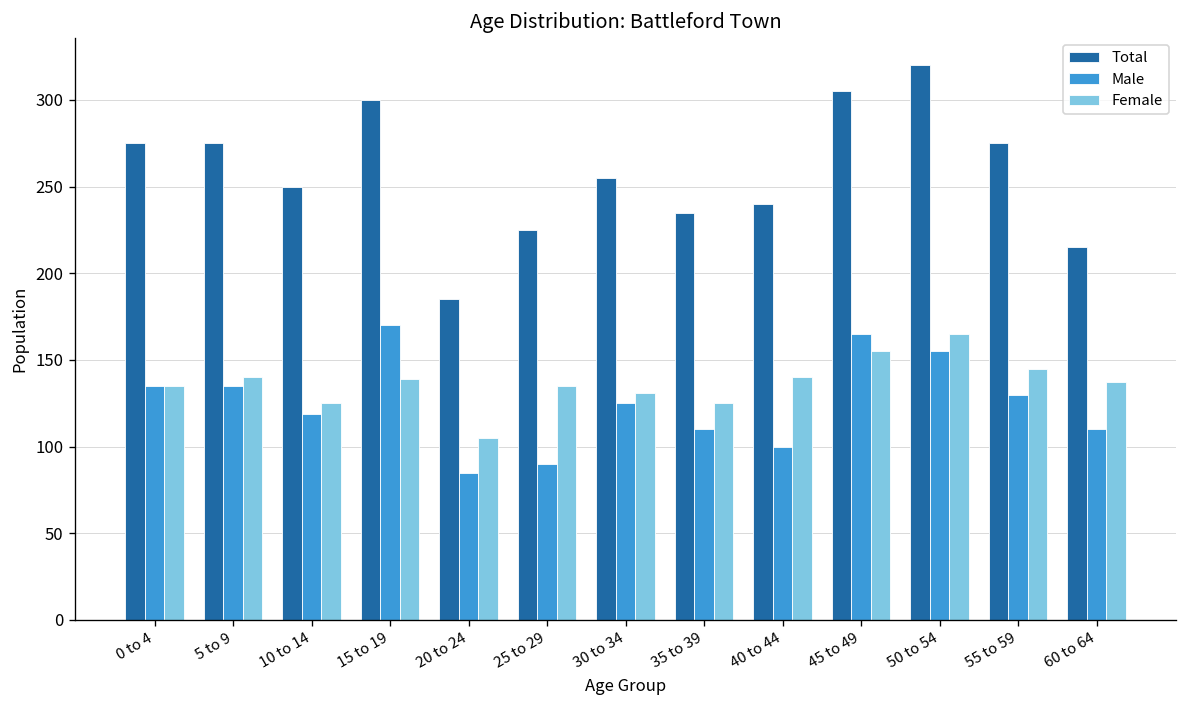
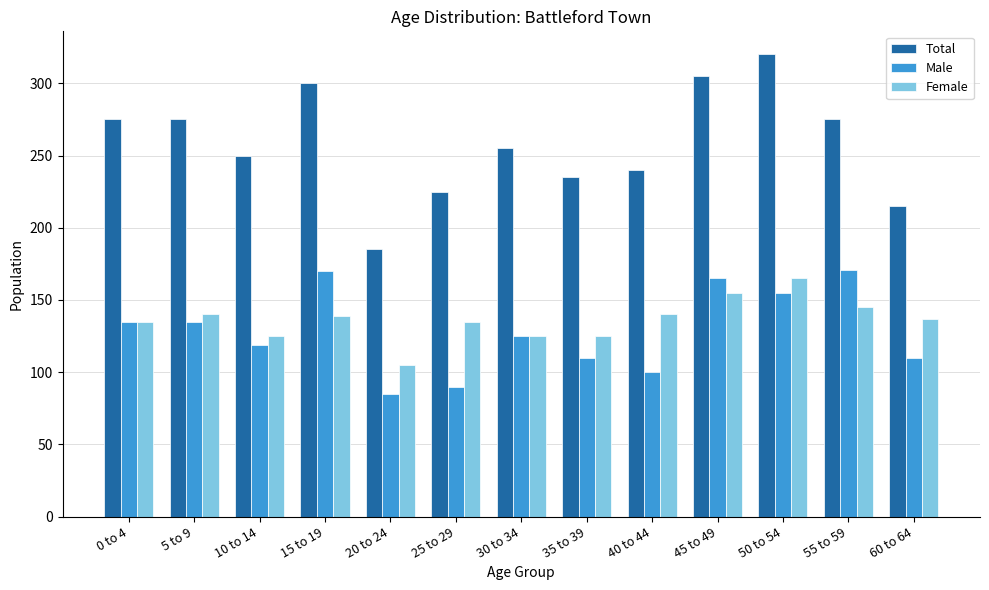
  {
    "Total": {
      "0 to 4": 275,
      "5 to 9": 275,
      "10 to 14": 250,
      "15 to 19": 300,
      "20 to 24": 185,
      "25 to 29": 225,
      "30 to 34": 255,
      "35 to 39": 235,
      "40 to 44": 240,
      "45 to 49": 305,
      "50 to 54": 320,
      "55 to 59": 275,
      "60 to 64": 215
    },
    "Male": {
      "0 to 4": 135,
      "5 to 9": 135,
      "10 to 14": 119,
      "15 to 19": 170,
      "20 to 24": 85,
      "25 to 29": 90,
      "30 to 34": 125,
      "35 to 39": 110,
      "40 to 44": 100,
      "45 to 49": 165,
      "50 to 54": 155,
-     "55 to 59": 130,
+     "55 to 59": 171,
      "60 to 64": 110
    },
    "Female": {
      "0 to 4": 135,
      "5 to 9": 140,
      "10 to 14": 125,
      "15 to 19": 139,
      "20 to 24": 105,
      "25 to 29": 135,
-     "30 to 34": 131,
+     "30 to 34": 125,
      "35 to 39": 125,
      "40 to 44": 140,
      "45 to 49": 155,
      "50 to 54": 165,
      "55 to 59": 145,
      "60 to 64": 137
    }
  }
